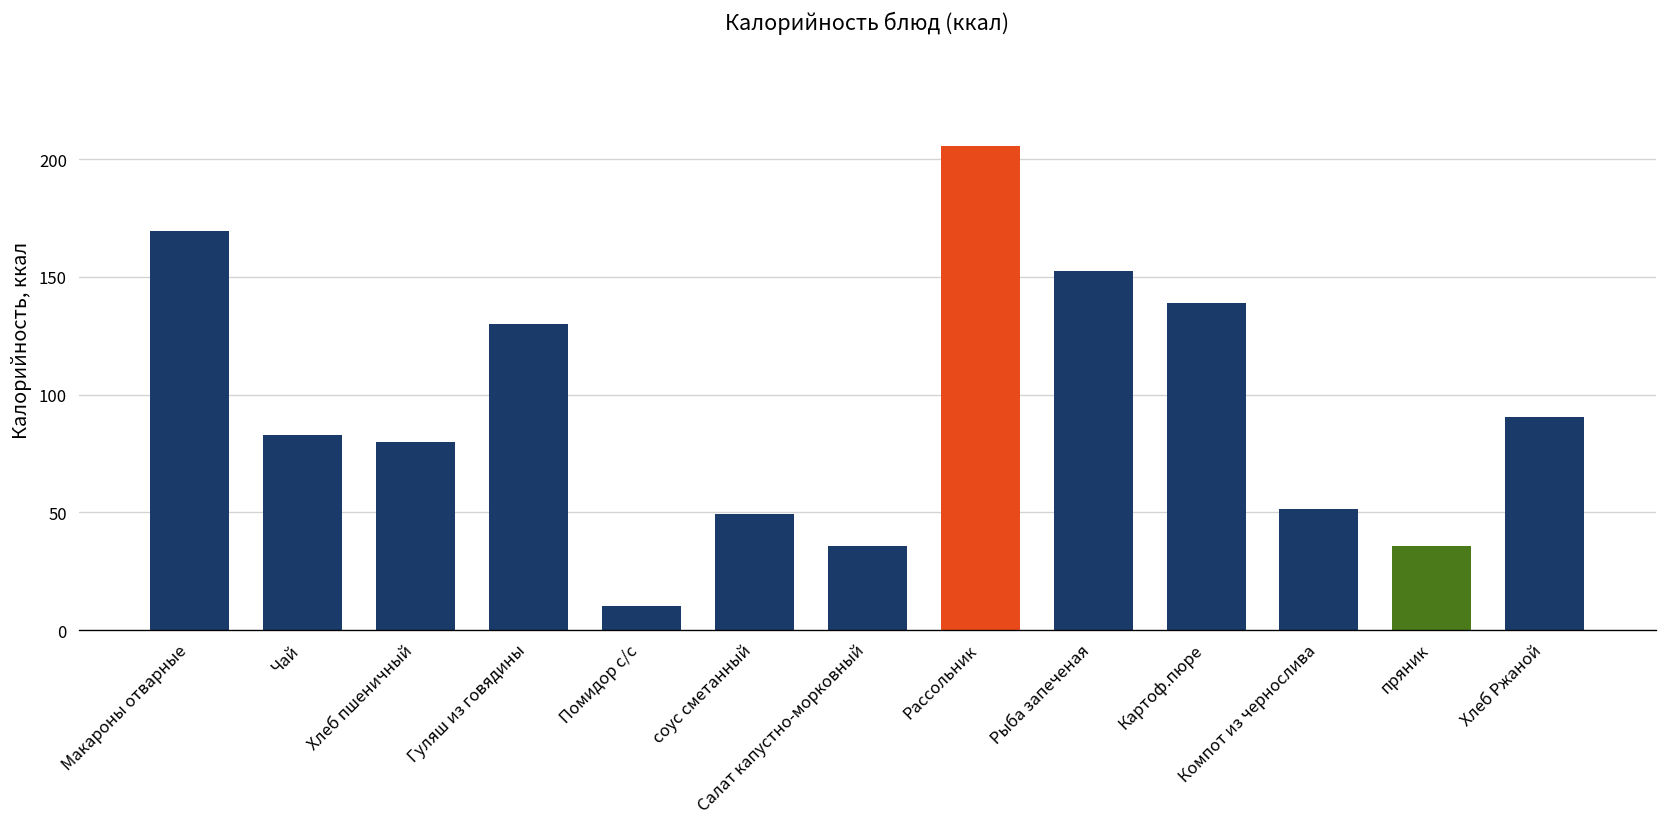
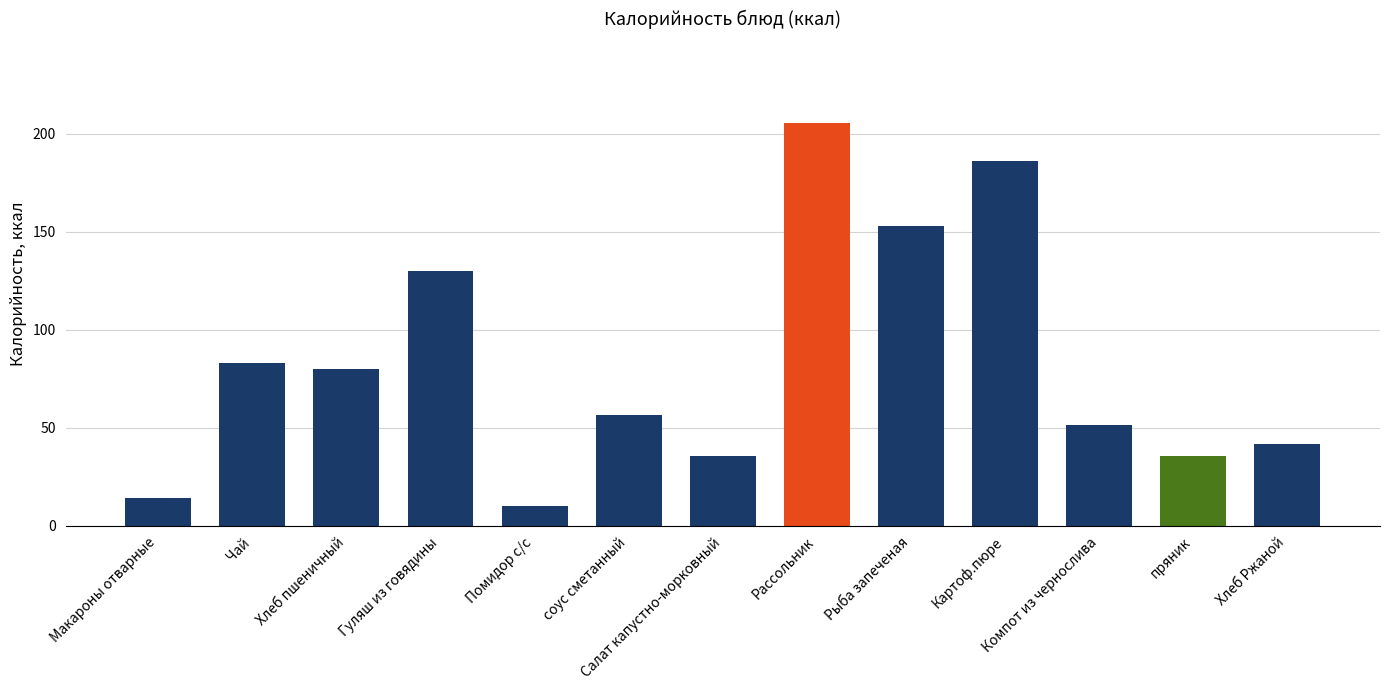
  {
-   "Макароны отварные": 170,
+   "Макароны отварные": 14,
    "Чай": 83,
    "Хлеб пшеничный": 80,
    "Гуляш из говядины": 130,
    "Помидор с/с": 10,
-   "соус сметанный": 49,
+   "соус сметанный": 57,
    "Салат капустно-морковный": 36,
    "Рассольник": 206,
    "Рыба запеченая": 153,
-   "Картоф.пюре": 139,
+   "Картоф.пюре": 186,
    "Компот из чернослива": 52,
    "пряник": 36,
-   "Хлеб Ржаной": 91
+   "Хлеб Ржаной": 42
  }
